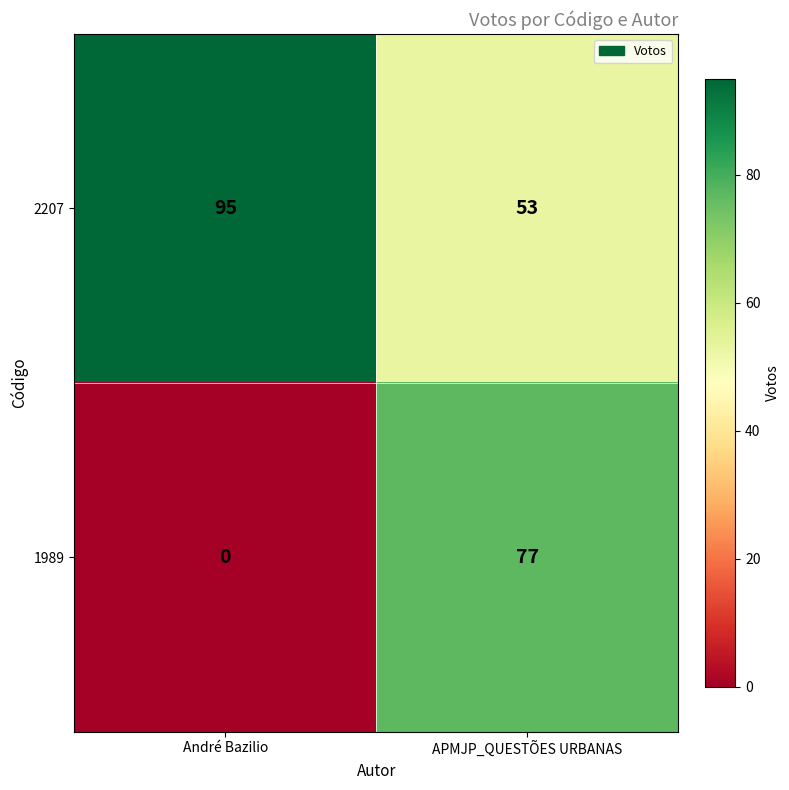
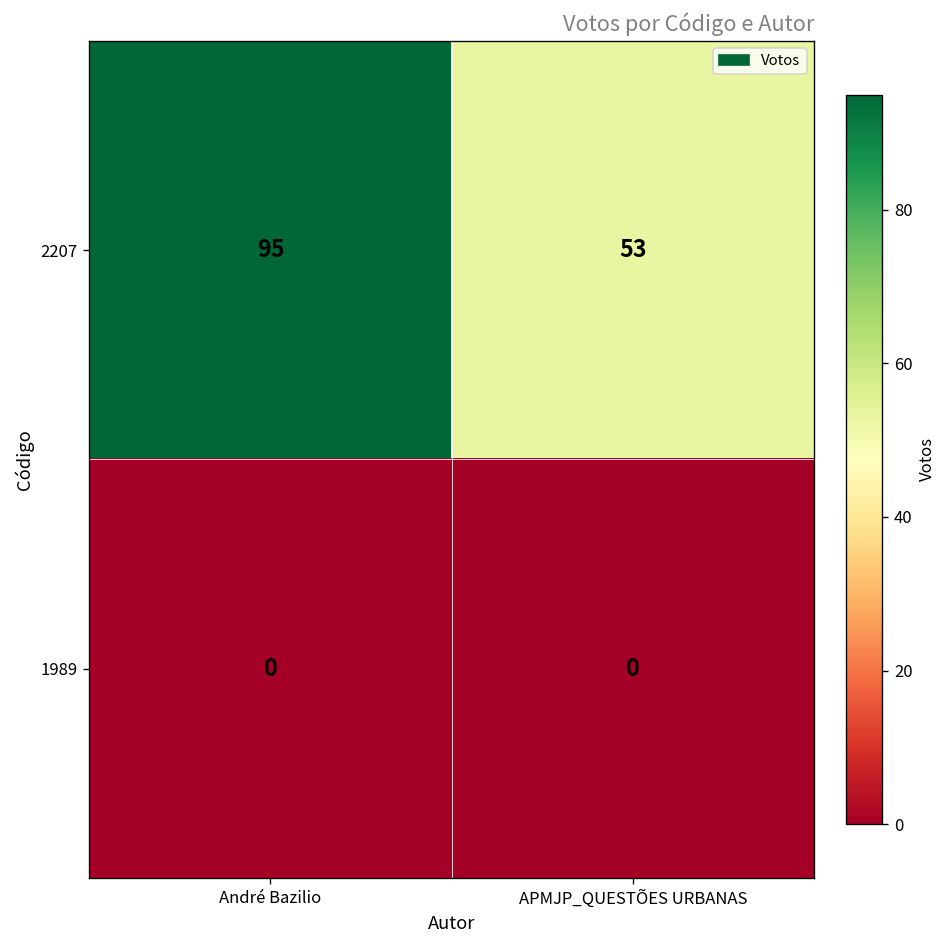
  {
    "2207": {
      "André Bazilio": 95,
      "APMJP_QUESTÕES URBANAS": 53
    },
    "1989": {
      "André Bazilio": 0,
-     "APMJP_QUESTÕES URBANAS": 77
+     "APMJP_QUESTÕES URBANAS": 0
    }
  }
